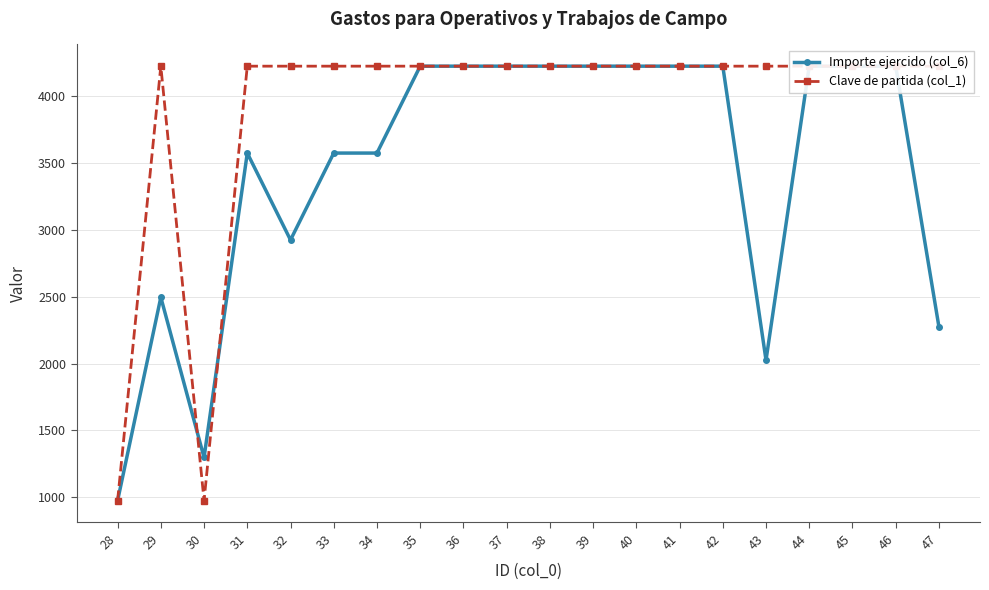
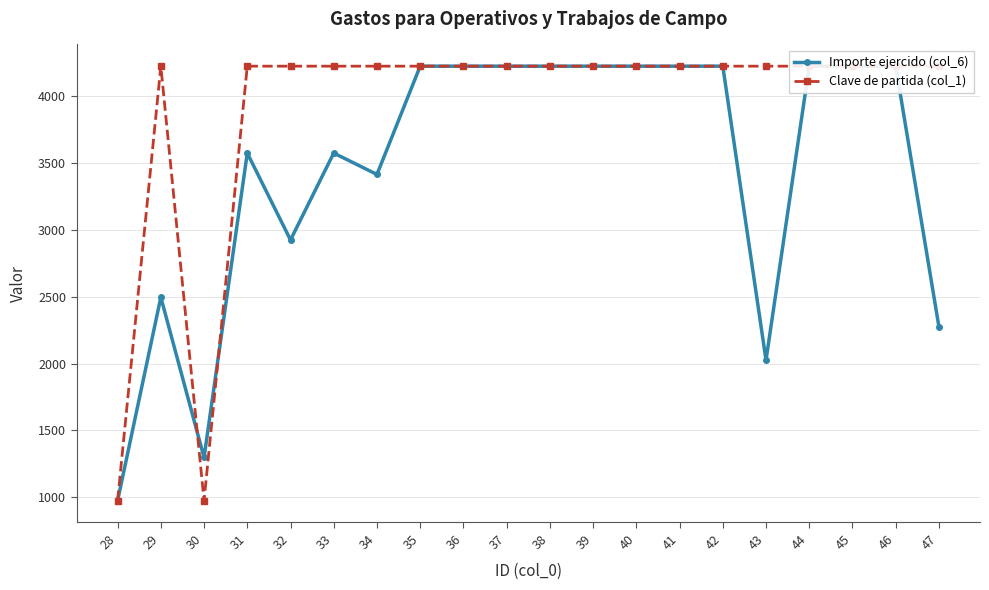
  {
    "Importe ejercido (col_6)": {
      "29": 2500,
      "30": 1300,
      "31": 3580,
      "32": 2930,
      "33": 3580,
-     "34": 3580,
+     "34": 3420,
      "43": 2030,
      "47": 2280
    },
    "Clave de partida (col_1)": {
      "29": 4230,
      "30": 980,
      "31": 4230,
      "32": 4230,
      "33": 4230,
      "34": 4230,
      "43": 4230
    }
  }
